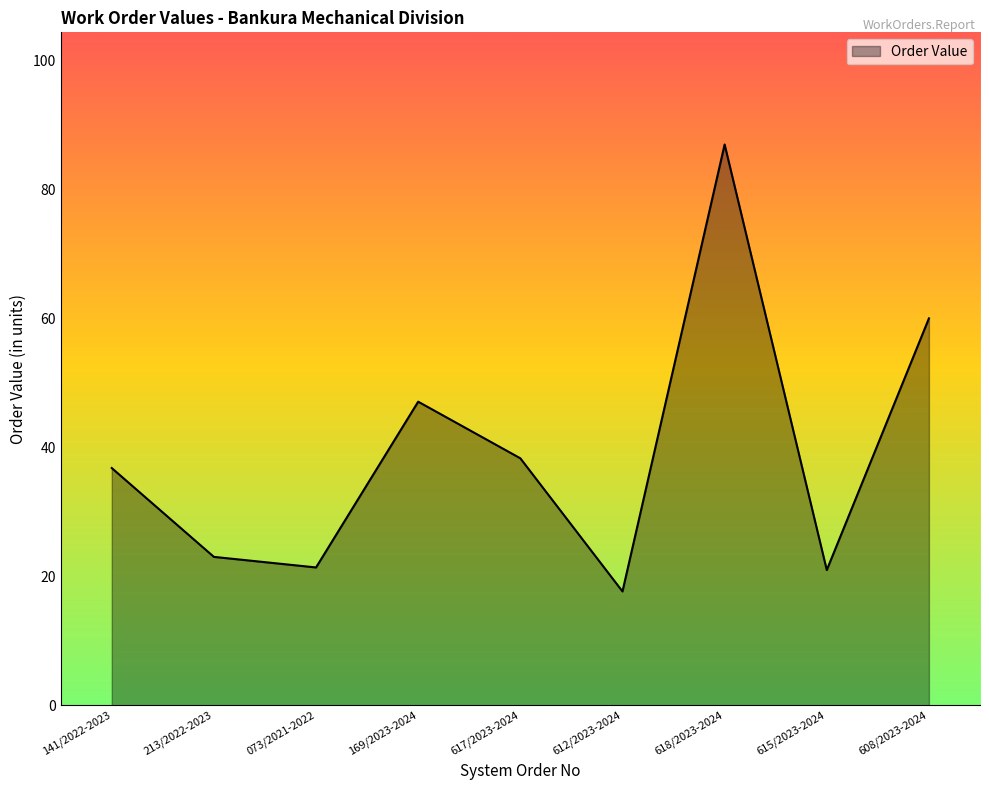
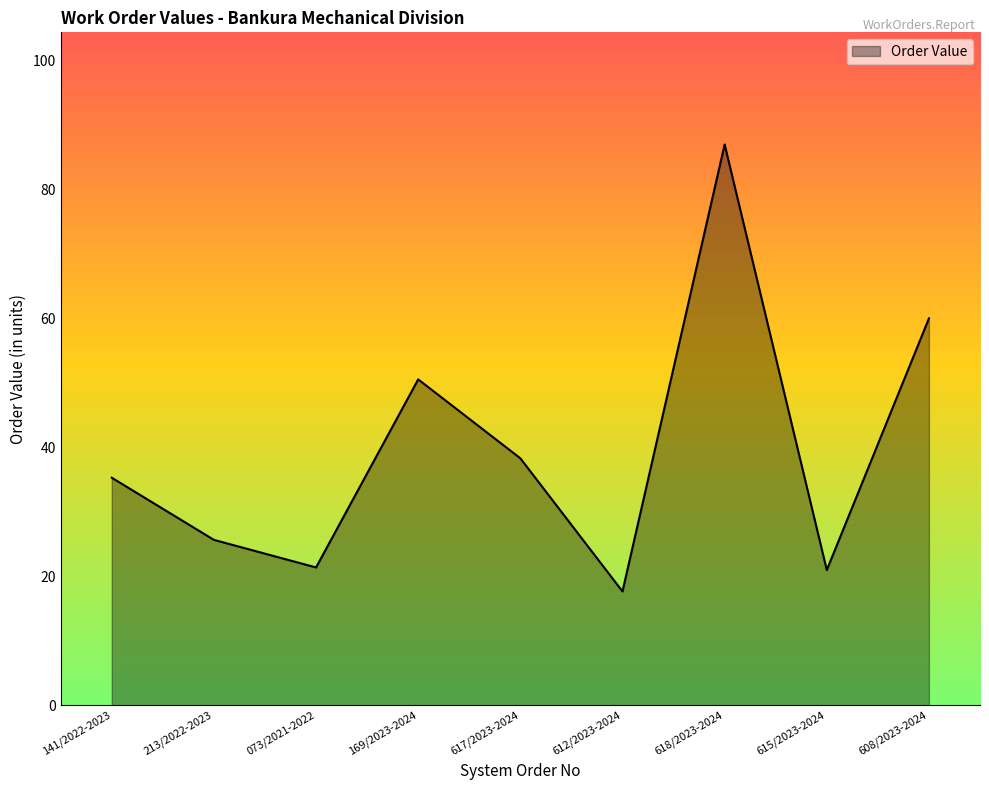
  {
-   "141/2022-2023": 37,
-   "213/2022-2023": 23,
+   "141/2022-2023": 35,
+   "213/2022-2023": 26,
    "073/2021-2022": 21,
-   "169/2023-2024": 47,
+   "169/2023-2024": 51,
    "617/2023-2024": 38,
    "612/2023-2024": 18,
    "618/2023-2024": 87,
    "615/2023-2024": 21,
    "608/2023-2024": 60
  }
